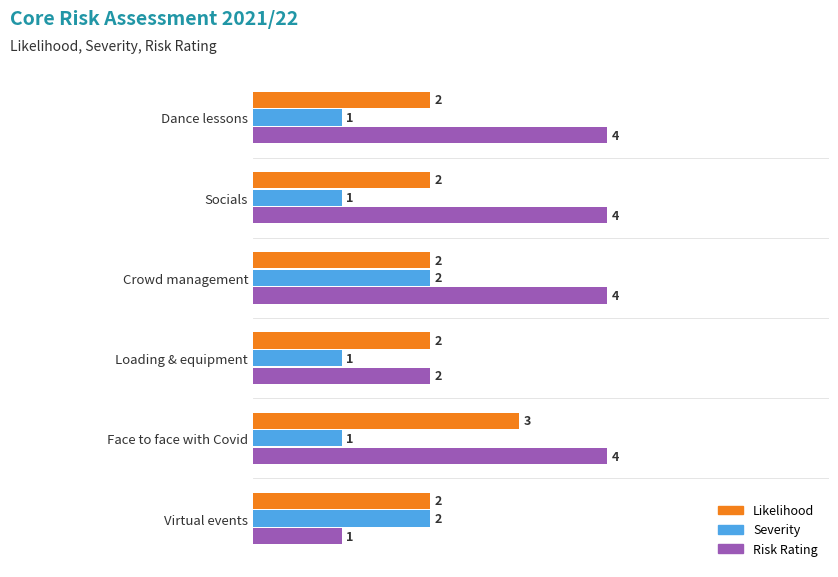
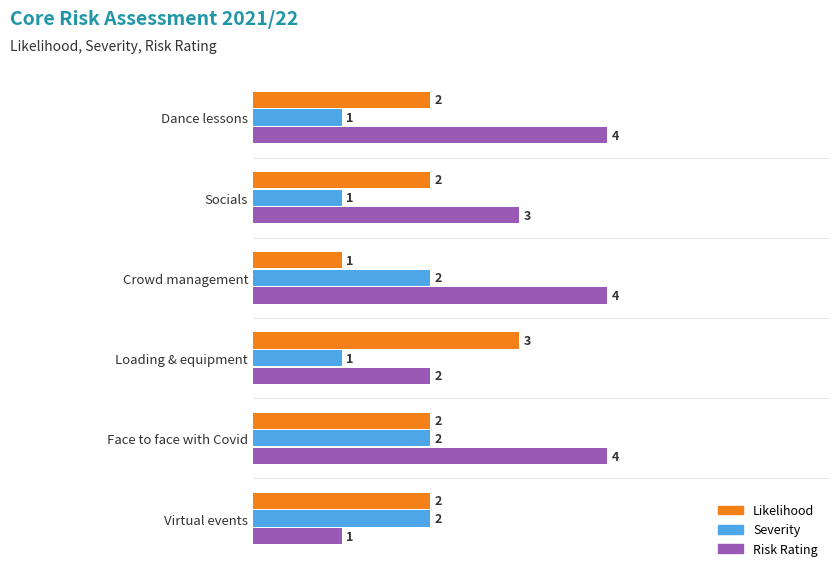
  {
    "Likelihood": {
      "Dance lessons": 2,
      "Socials": 2,
-     "Crowd management": 2,
-     "Loading & equipment": 2,
-     "Face to face with Covid": 3,
+     "Crowd management": 1,
+     "Loading & equipment": 3,
+     "Face to face with Covid": 2,
      "Virtual events": 2
    },
    "Severity": {
      "Dance lessons": 1,
      "Socials": 1,
      "Crowd management": 2,
      "Loading & equipment": 1,
-     "Face to face with Covid": 1,
+     "Face to face with Covid": 2,
      "Virtual events": 2
    },
    "Risk Rating": {
      "Dance lessons": 4,
-     "Socials": 4,
+     "Socials": 3,
      "Crowd management": 4,
      "Loading & equipment": 2,
      "Face to face with Covid": 4,
      "Virtual events": 1
    }
  }
